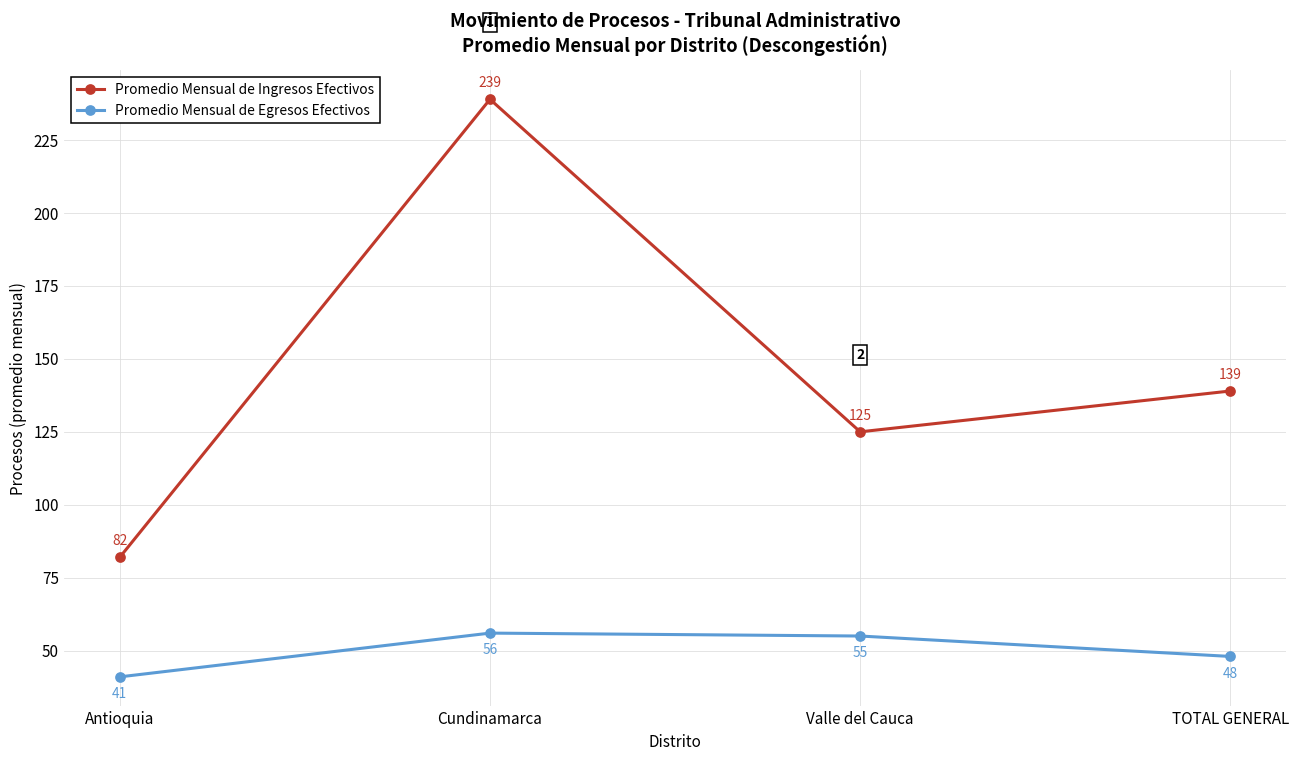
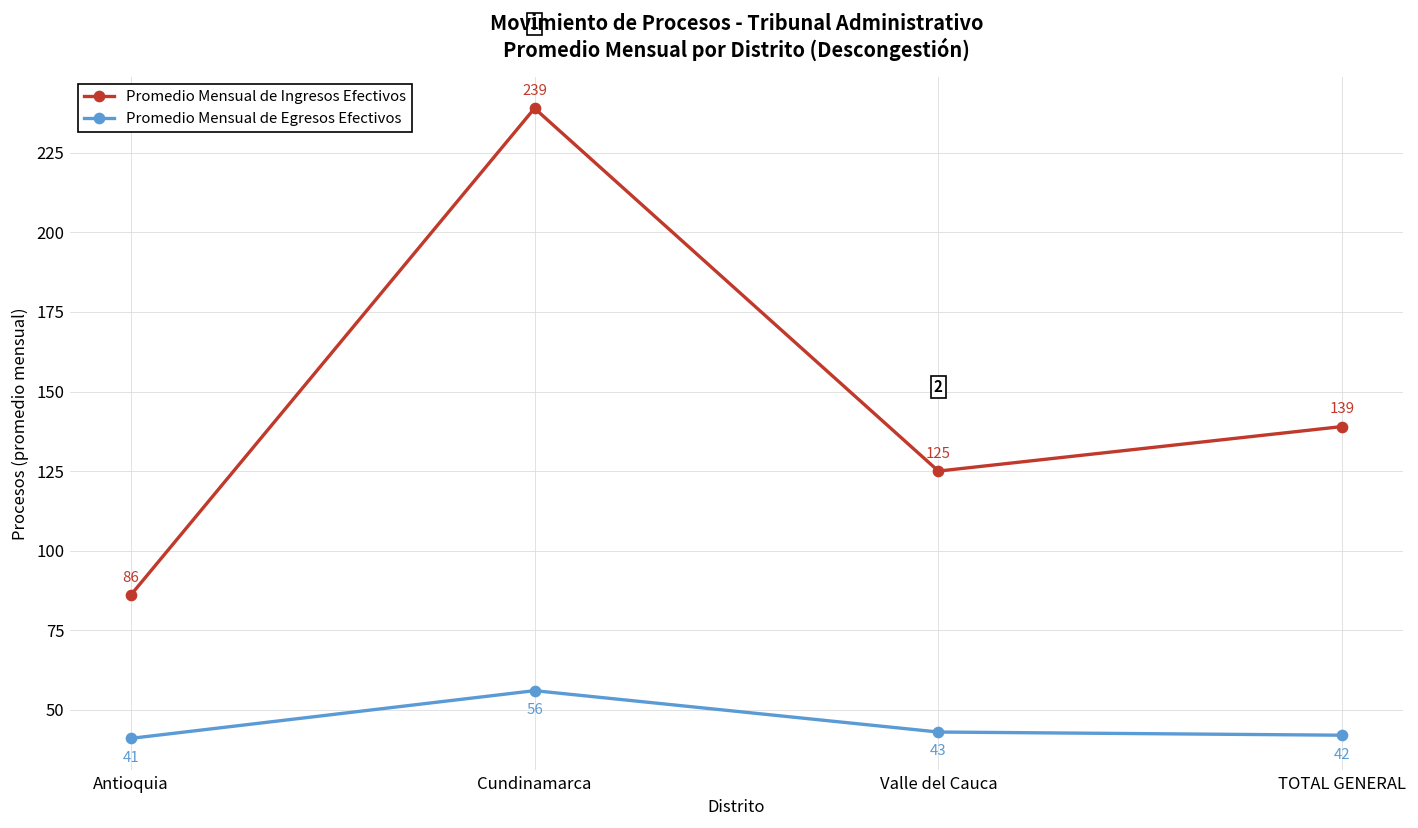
  {
    "Promedio Mensual de Ingresos Efectivos": {
-     "Antioquia": 82,
+     "Antioquia": 86,
      "Cundinamarca": 239,
      "Valle del Cauca": 125,
      "TOTAL GENERAL": 139
    },
    "Promedio Mensual de Egresos Efectivos": {
      "Antioquia": 41,
      "Cundinamarca": 56,
-     "Valle del Cauca": 55,
-     "TOTAL GENERAL": 48
+     "Valle del Cauca": 43,
+     "TOTAL GENERAL": 42
    }
  }
